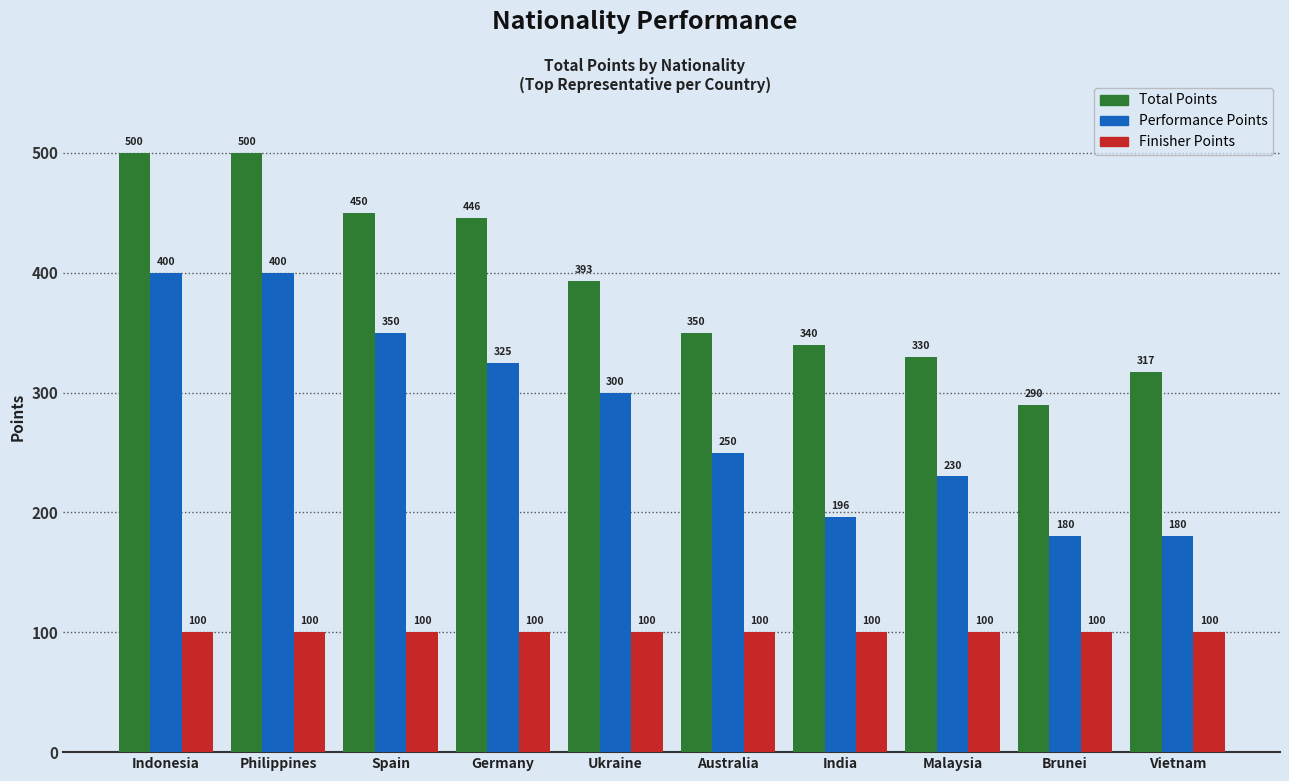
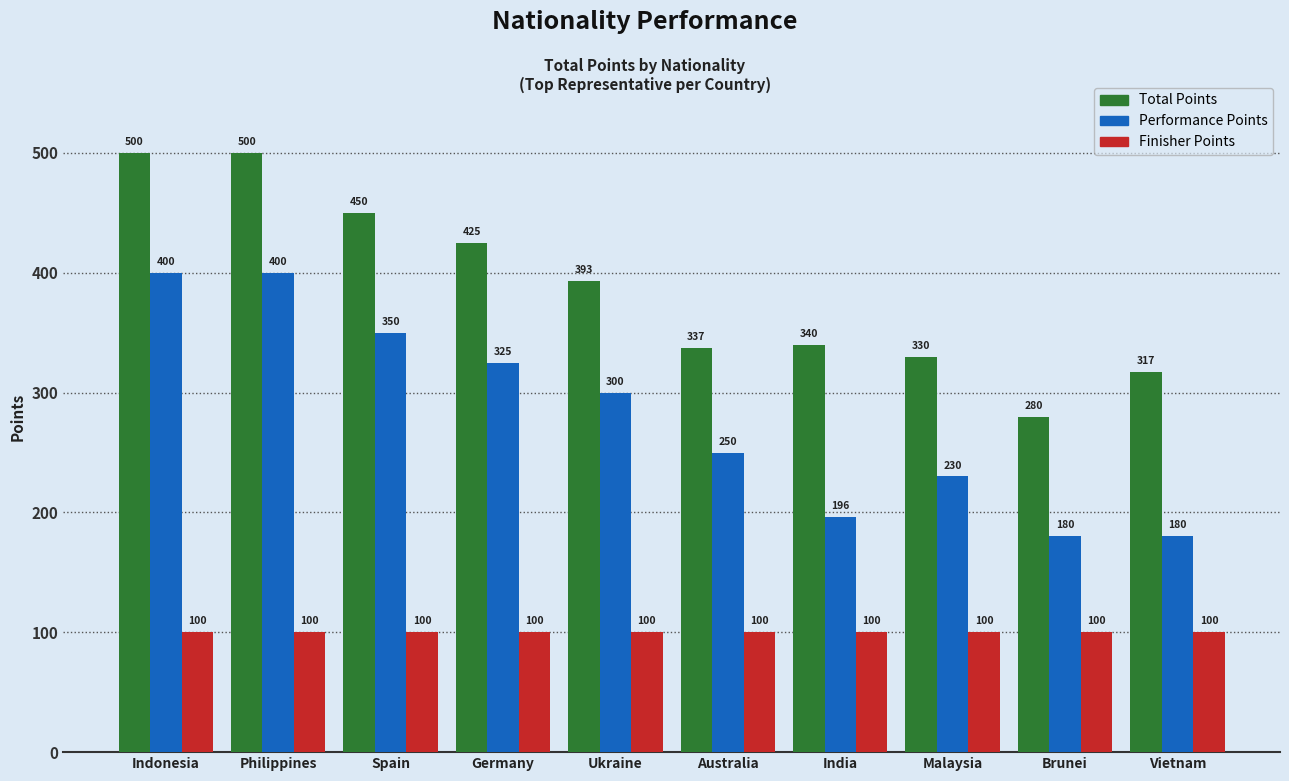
  {
    "Total Points": {
      "Indonesia": 500,
      "Philippines": 500,
      "Spain": 450,
-     "Germany": 446,
+     "Germany": 425,
      "Ukraine": 393,
-     "Australia": 350,
+     "Australia": 337,
      "India": 340,
      "Malaysia": 330,
-     "Brunei": 290,
+     "Brunei": 280,
      "Vietnam": 317
    },
    "Performance Points": {
      "Indonesia": 400,
      "Philippines": 400,
      "Spain": 350,
      "Germany": 325,
      "Ukraine": 300,
      "Australia": 250,
      "India": 196,
      "Malaysia": 230,
      "Brunei": 180,
      "Vietnam": 180
    },
    "Finisher Points": {
      "Indonesia": 100,
      "Philippines": 100,
      "Spain": 100,
      "Germany": 100,
      "Ukraine": 100,
      "Australia": 100,
      "India": 100,
      "Malaysia": 100,
      "Brunei": 100,
      "Vietnam": 100
    }
  }
